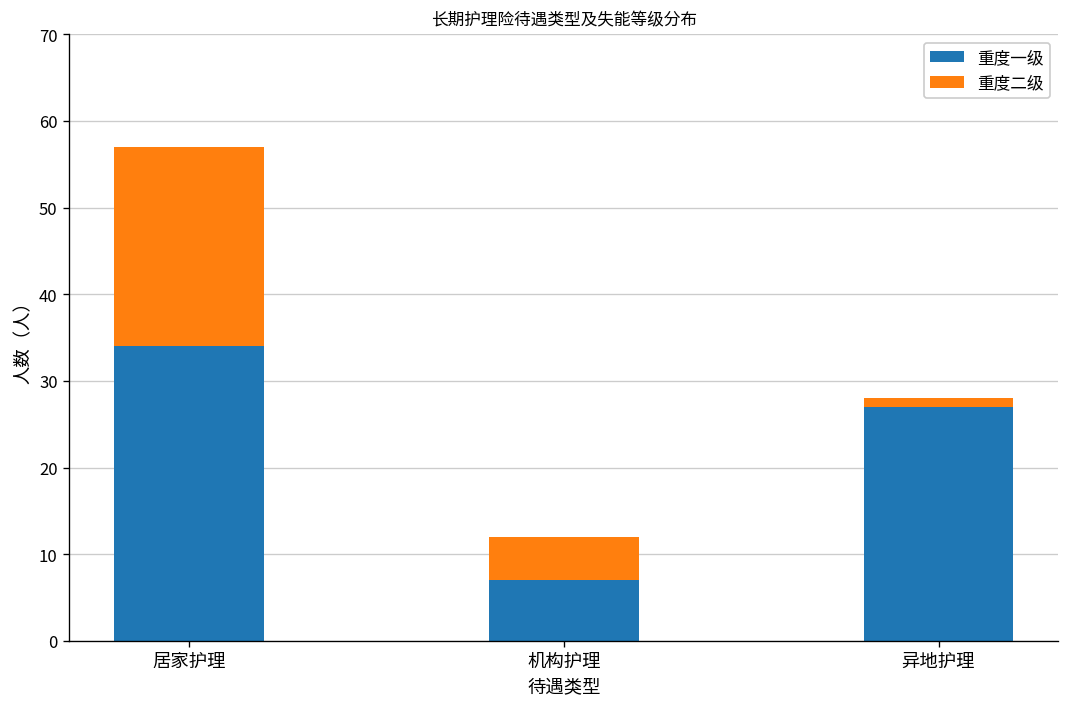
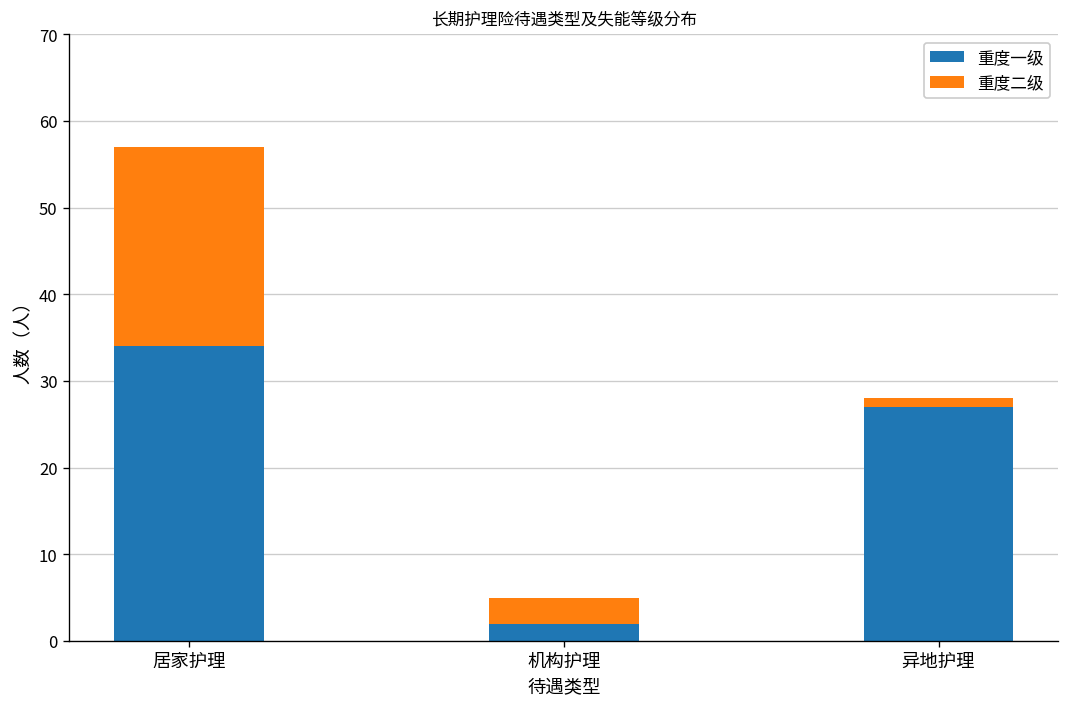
  {
    "重度一级": {
      "居家护理": 34,
-     "机构护理": 7,
+     "机构护理": 2,
      "异地护理": 27
    },
    "重度二级": {
      "居家护理": 23,
-     "机构护理": 5,
+     "机构护理": 3,
      "异地护理": 1
    }
  }
